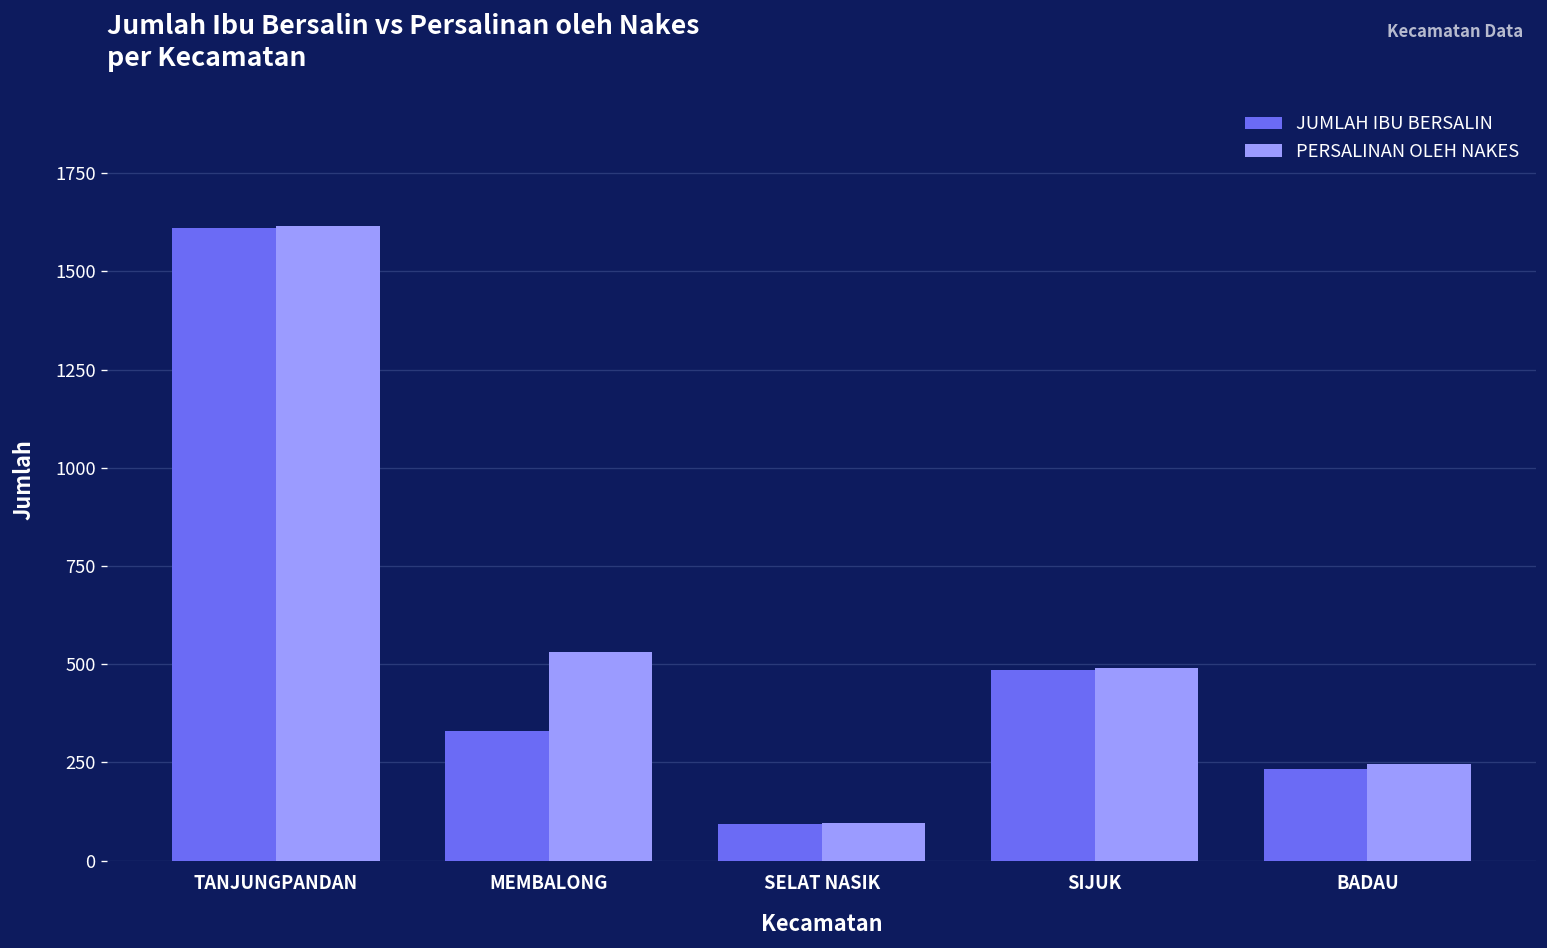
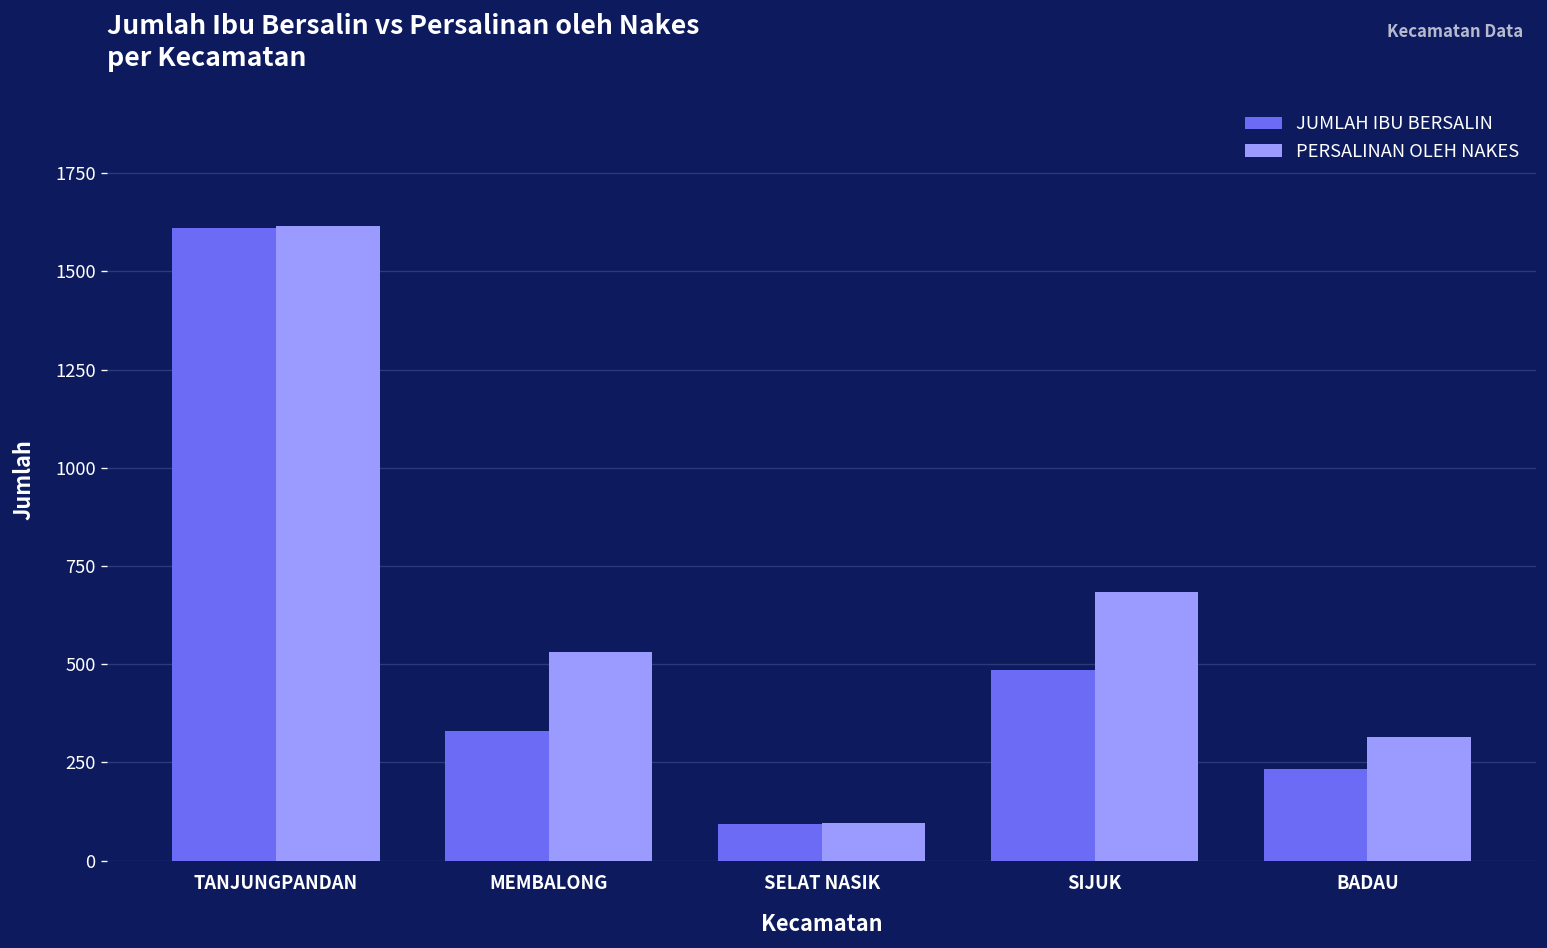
  {
    "JUMLAH IBU BERSALIN": {
      "TANJUNGPANDAN": 1610,
      "MEMBALONG": 330,
      "SELAT NASIK": 90,
      "SIJUK": 490,
      "BADAU": 230
    },
    "PERSALINAN OLEH NAKES": {
      "TANJUNGPANDAN": 1620,
      "MEMBALONG": 530,
      "SELAT NASIK": 100,
-     "SIJUK": 490,
-     "BADAU": 250
+     "SIJUK": 680,
+     "BADAU": 320
    }
  }
